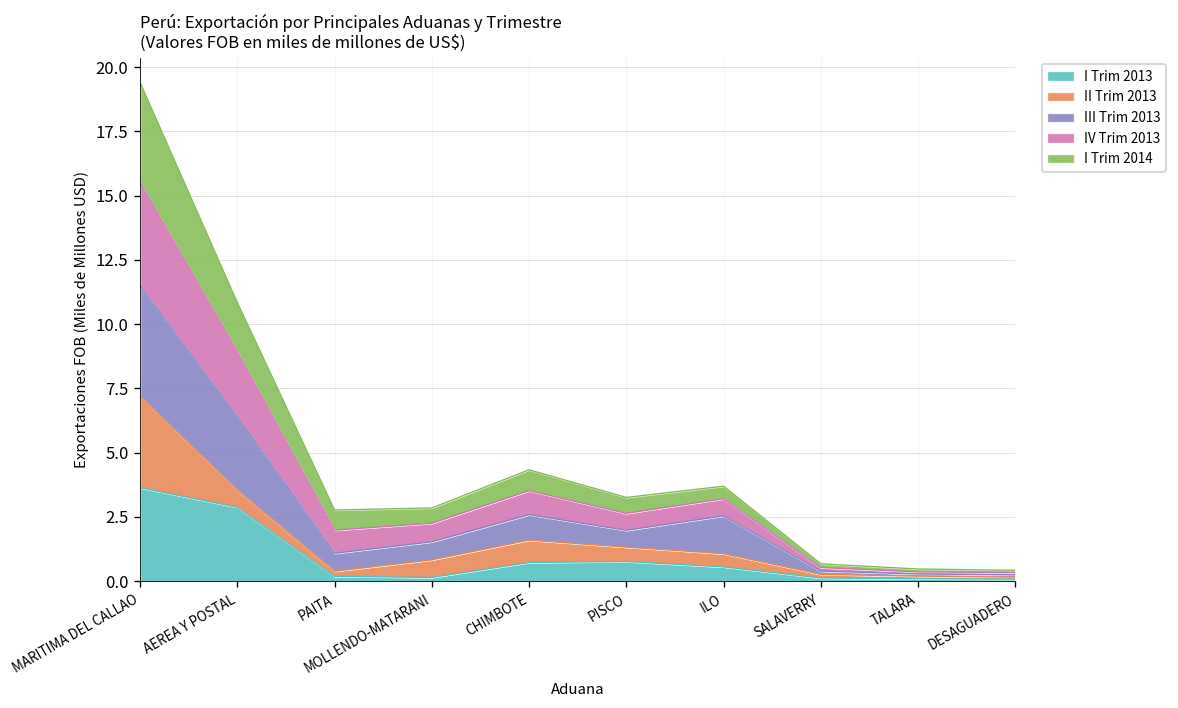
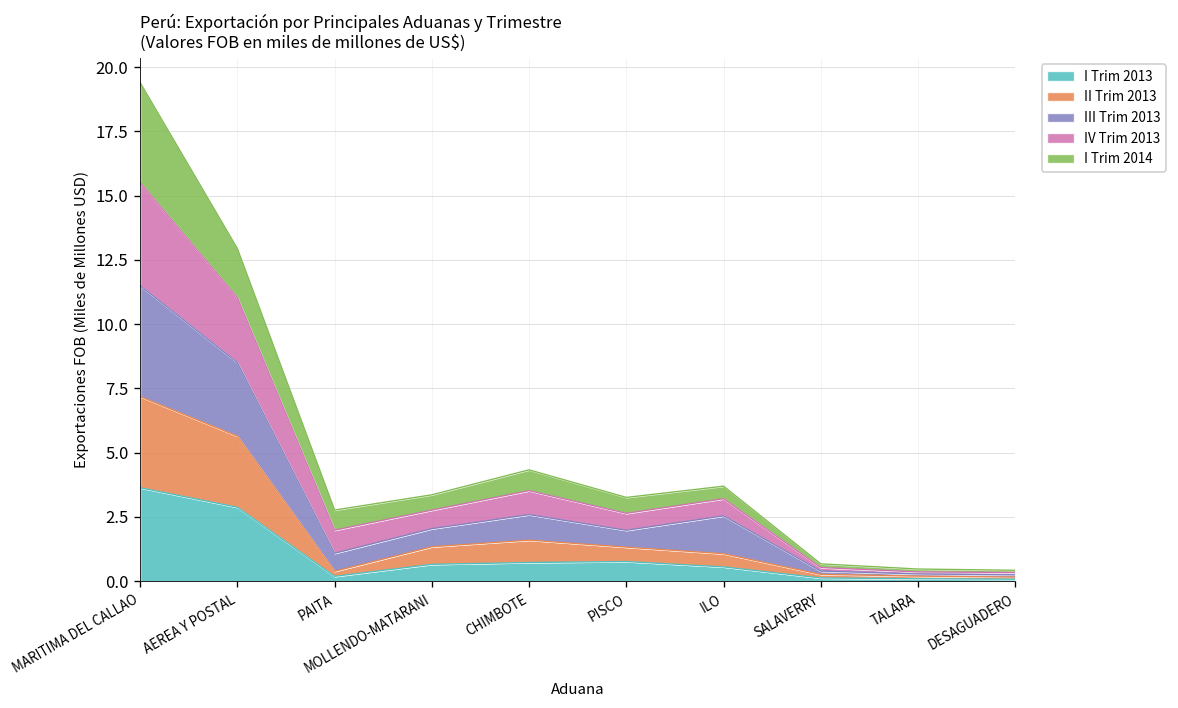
  {
    "I Trim 2013": {
      "MARITIMA DEL CALLAO": 3.6,
      "AEREA Y POSTAL": 2.9,
      "PAITA": 0.2,
-     "MOLLENDO-MATARANI": 0.1,
+     "MOLLENDO-MATARANI": 0.7,
      "CHIMBOTE": 0.7,
      "PISCO": 0.8,
      "ILO": 0.6,
      "SALAVERRY": 0.1
    },
    "II Trim 2013": {
      "MARITIMA DEL CALLAO": 3.5,
-     "AEREA Y POSTAL": 0.7,
+     "AEREA Y POSTAL": 2.8,
      "PAITA": 0.2,
      "MOLLENDO-MATARANI": 0.7,
      "CHIMBOTE": 0.9,
      "PISCO": 0.6,
      "ILO": 0.5,
      "SALAVERRY": 0.1
    },
    "III Trim 2013": {
      "MARITIMA DEL CALLAO": 4.3,
      "AEREA Y POSTAL": 2.9,
      "PAITA": 0.7,
      "MOLLENDO-MATARANI": 0.7,
      "CHIMBOTE": 1.0,
      "PISCO": 0.7,
      "ILO": 1.5,
      "SALAVERRY": 0.1
    },
    "IV Trim 2013": {
      "MARITIMA DEL CALLAO": 4.0,
      "AEREA Y POSTAL": 2.5,
      "PAITA": 0.9,
      "MOLLENDO-MATARANI": 0.7,
      "CHIMBOTE": 0.9,
      "PISCO": 0.7,
      "ILO": 0.7,
      "SALAVERRY": 0.1
    },
    "I Trim 2014": {
      "MARITIMA DEL CALLAO": 3.9,
      "AEREA Y POSTAL": 1.9,
      "PAITA": 0.8,
      "MOLLENDO-MATARANI": 0.6,
      "CHIMBOTE": 0.8,
      "PISCO": 0.6,
      "ILO": 0.5,
      "SALAVERRY": 0.1
    }
  }
